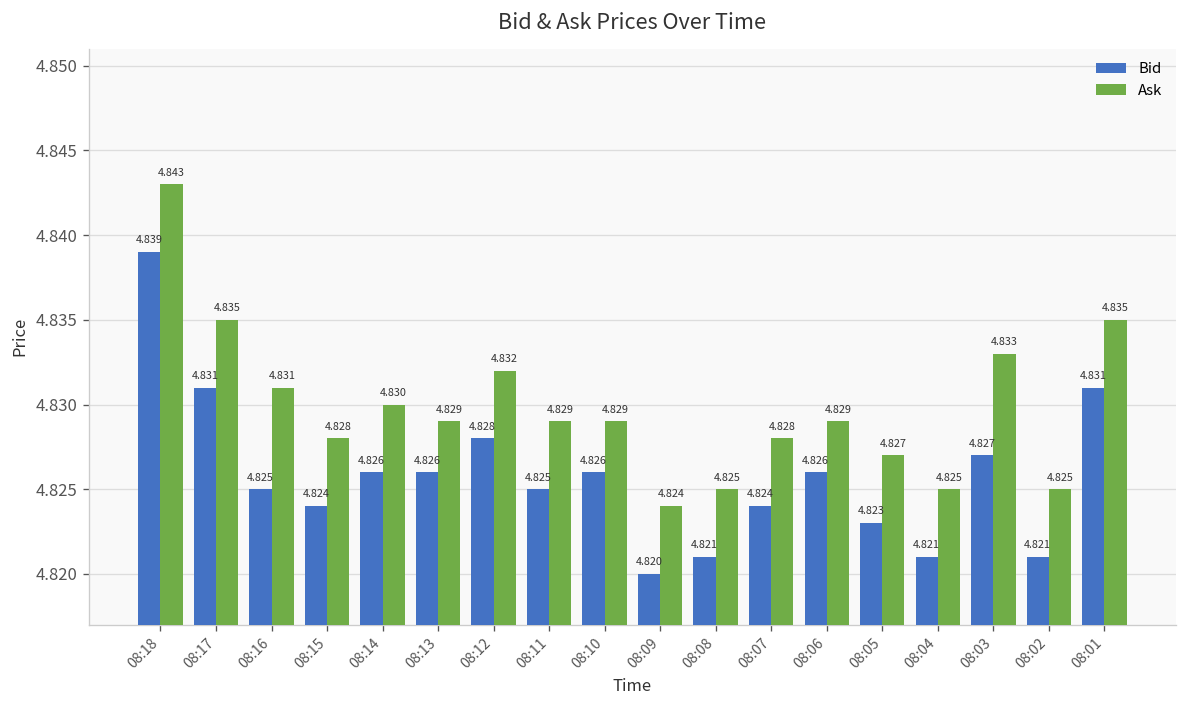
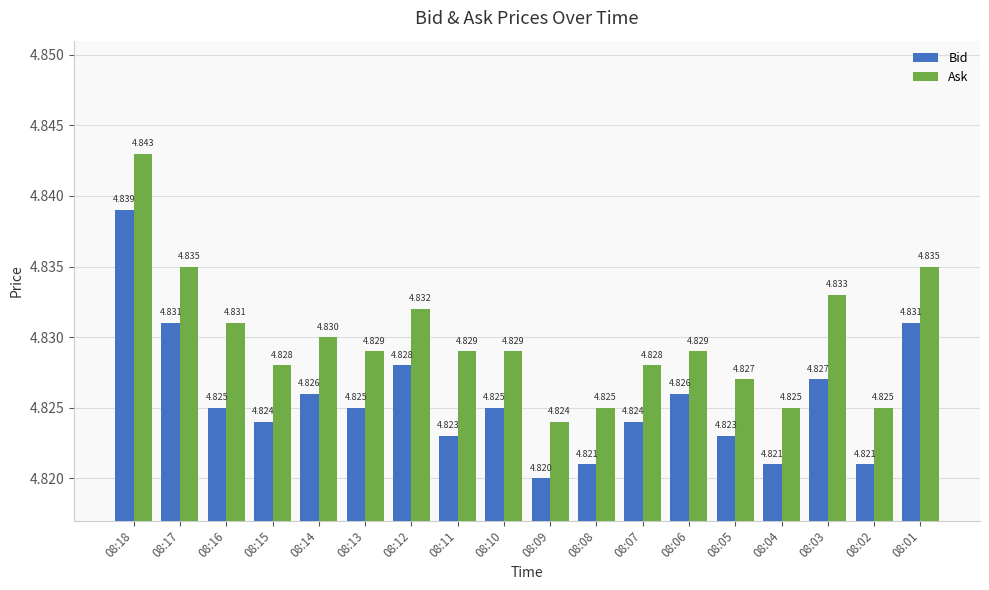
  {
    "Bid": {
      "08:18": 4.839,
      "08:17": 4.831,
      "08:16": 4.825,
      "08:15": 4.824,
      "08:14": 4.826,
-     "08:13": 4.826,
+     "08:13": 4.825,
      "08:12": 4.828,
-     "08:11": 4.825,
-     "08:10": 4.826,
+     "08:11": 4.823,
+     "08:10": 4.825,
      "08:09": 4.820,
      "08:08": 4.821,
      "08:07": 4.824,
      "08:06": 4.826,
      "08:05": 4.823,
      "08:04": 4.821,
      "08:03": 4.827,
      "08:02": 4.821,
      "08:01": 4.831
    },
    "Ask": {
      "08:18": 4.843,
      "08:17": 4.835,
      "08:16": 4.831,
      "08:15": 4.828,
      "08:14": 4.830,
      "08:13": 4.829,
      "08:12": 4.832,
      "08:11": 4.829,
      "08:10": 4.829,
      "08:09": 4.824,
      "08:08": 4.825,
      "08:07": 4.828,
      "08:06": 4.829,
      "08:05": 4.827,
      "08:04": 4.825,
      "08:03": 4.833,
      "08:02": 4.825,
      "08:01": 4.835
    }
  }
